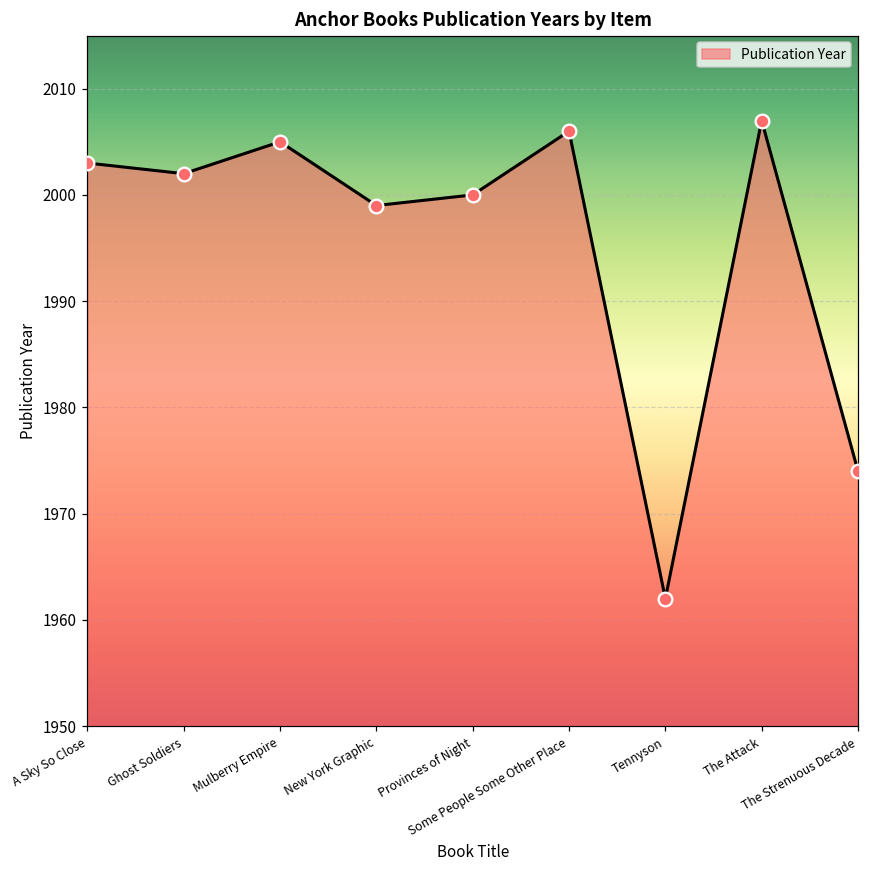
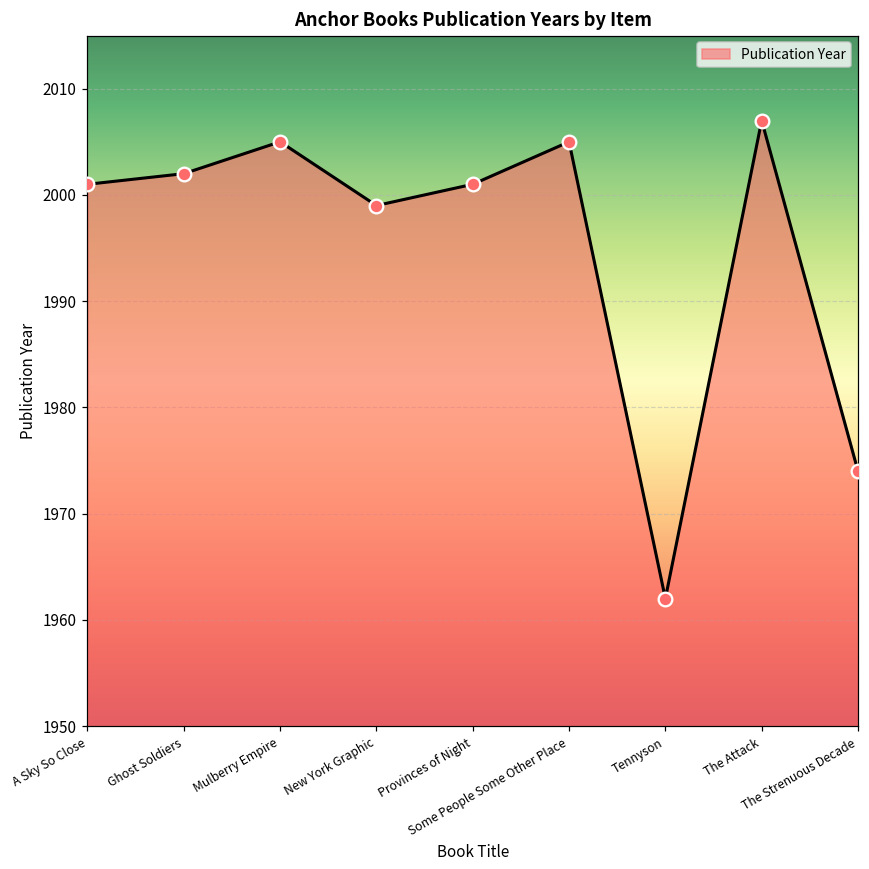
  {
-   "A Sky So Close": 2003,
+   "A Sky So Close": 2001,
    "Ghost Soldiers": 2002,
    "Mulberry Empire": 2005,
    "New York Graphic": 1999,
-   "Provinces of Night": 2000,
-   "Some People Some Other Place": 2006,
+   "Provinces of Night": 2001,
+   "Some People Some Other Place": 2005,
    "Tennyson": 1962,
    "The Attack": 2007,
    "The Strenuous Decade": 1974
  }
